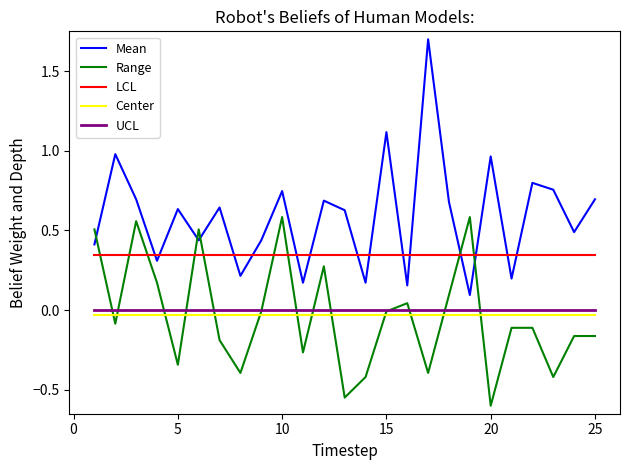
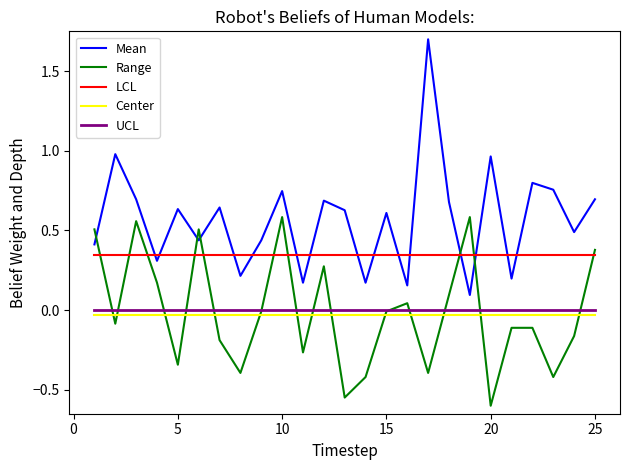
  {
    "Mean": {
      "5": 0.63,
      "10": 0.75,
-     "15": 1.12,
+     "15": 0.61,
      "20": 0.96,
      "25": 0.70
    },
    "Range": {
      "5": -0.34,
      "10": 0.58,
      "20": -0.60,
-     "25": -0.16
+     "25": 0.38
    },
    "LCL": {
      "5": 0.34,
      "10": 0.34,
      "15": 0.34,
      "20": 0.34,
      "25": 0.34
    },
    "Center": {
      "5": -0.03,
      "10": -0.03,
      "15": -0.03,
      "20": -0.03,
      "25": -0.03
    },
    "UCL": {
      "5": 0.00,
      "10": 0.00,
      "20": 0.00,
      "25": 0.00
    }
  }
